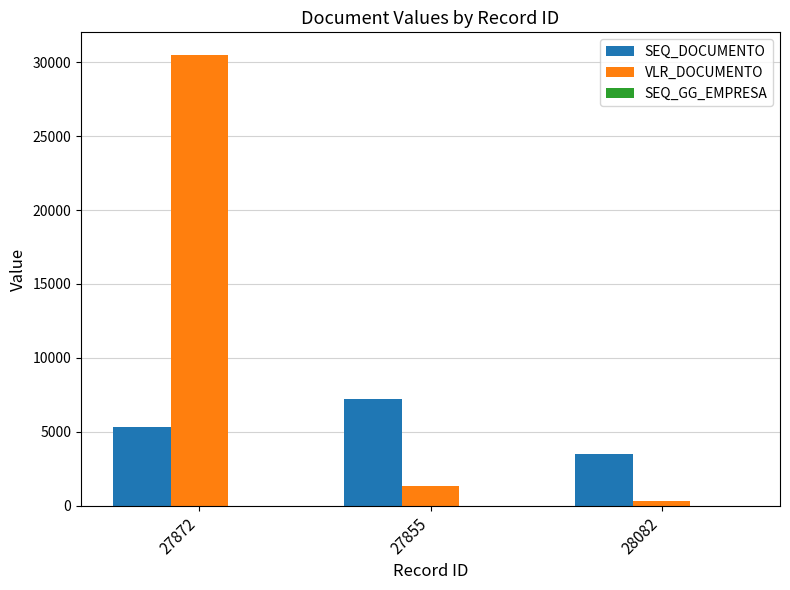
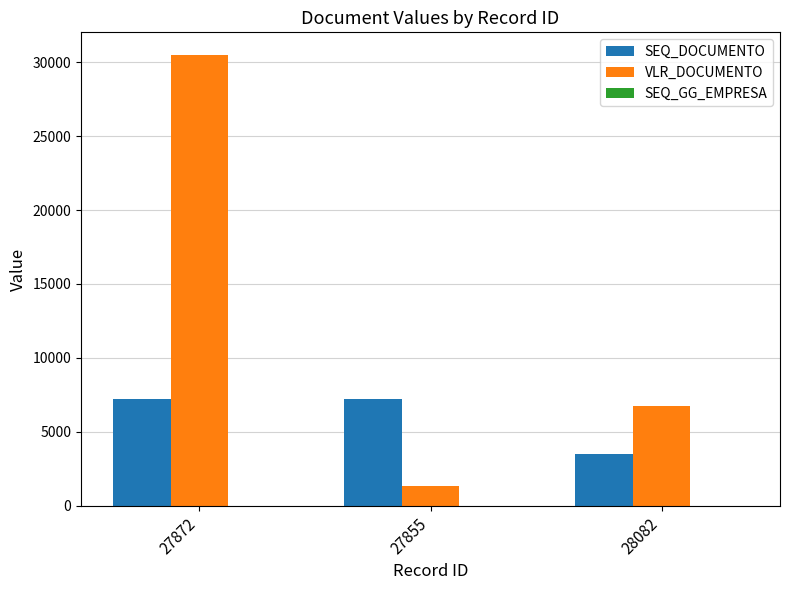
  {
    "SEQ_DOCUMENTO": {
-     "27872": 5400,
+     "27872": 7200,
      "27855": 7200,
      "28082": 3500
    },
    "VLR_DOCUMENTO": {
      "27872": 30500,
      "27855": 1300,
-     "28082": 300
+     "28082": 6700
    }
  }
